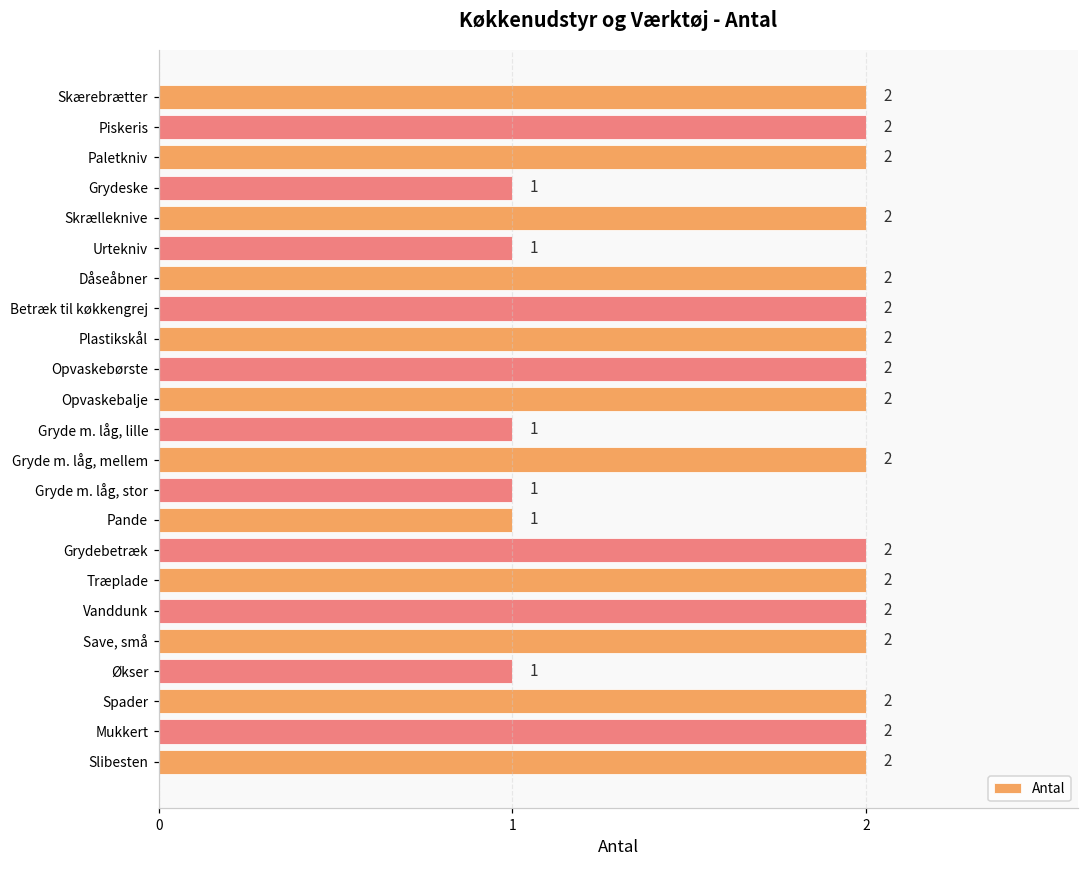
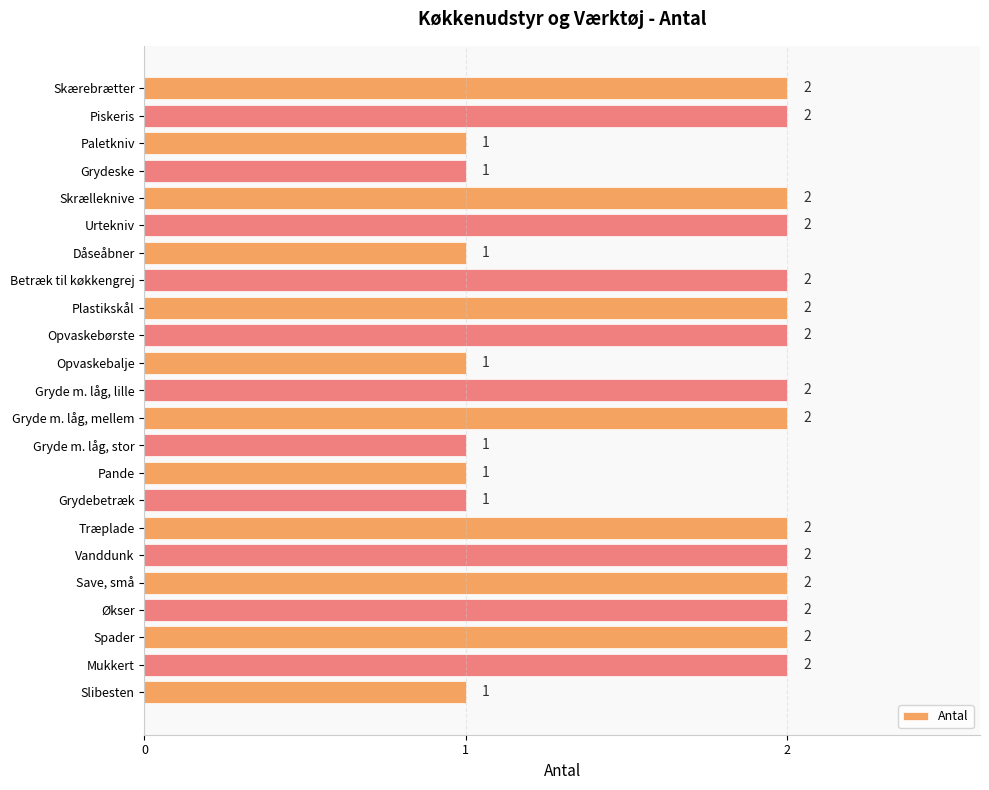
  {
    "Skærebrætter": 2,
    "Piskeris": 2,
-   "Paletkniv": 2,
+   "Paletkniv": 1,
    "Grydeske": 1,
    "Skrælleknive": 2,
-   "Urtekniv": 1,
-   "Dåseåbner": 2,
+   "Urtekniv": 2,
+   "Dåseåbner": 1,
    "Betræk til køkkengrej": 2,
    "Plastikskål": 2,
    "Opvaskebørste": 2,
-   "Opvaskebalje": 2,
-   "Gryde m. låg, lille": 1,
+   "Opvaskebalje": 1,
+   "Gryde m. låg, lille": 2,
    "Gryde m. låg, mellem": 2,
    "Gryde m. låg, stor": 1,
    "Pande": 1,
-   "Grydebetræk": 2,
+   "Grydebetræk": 1,
    "Træplade": 2,
    "Vanddunk": 2,
    "Save, små": 2,
-   "Økser": 1,
+   "Økser": 2,
    "Spader": 2,
    "Mukkert": 2,
-   "Slibesten": 2
+   "Slibesten": 1
  }
